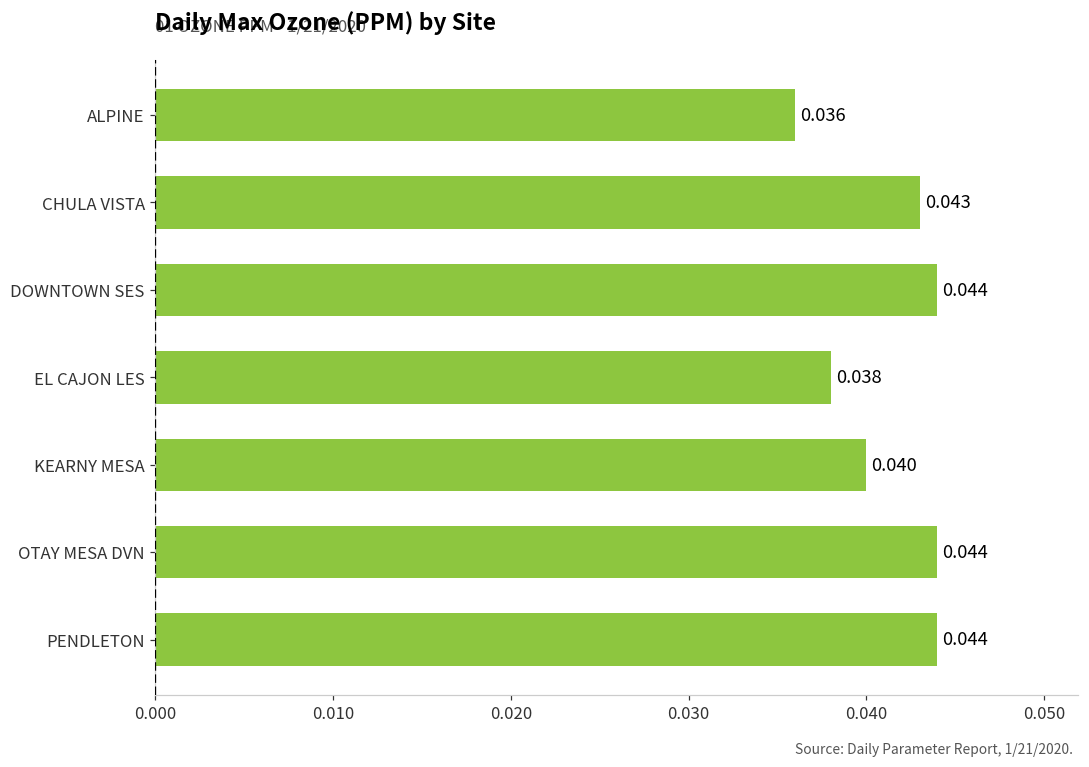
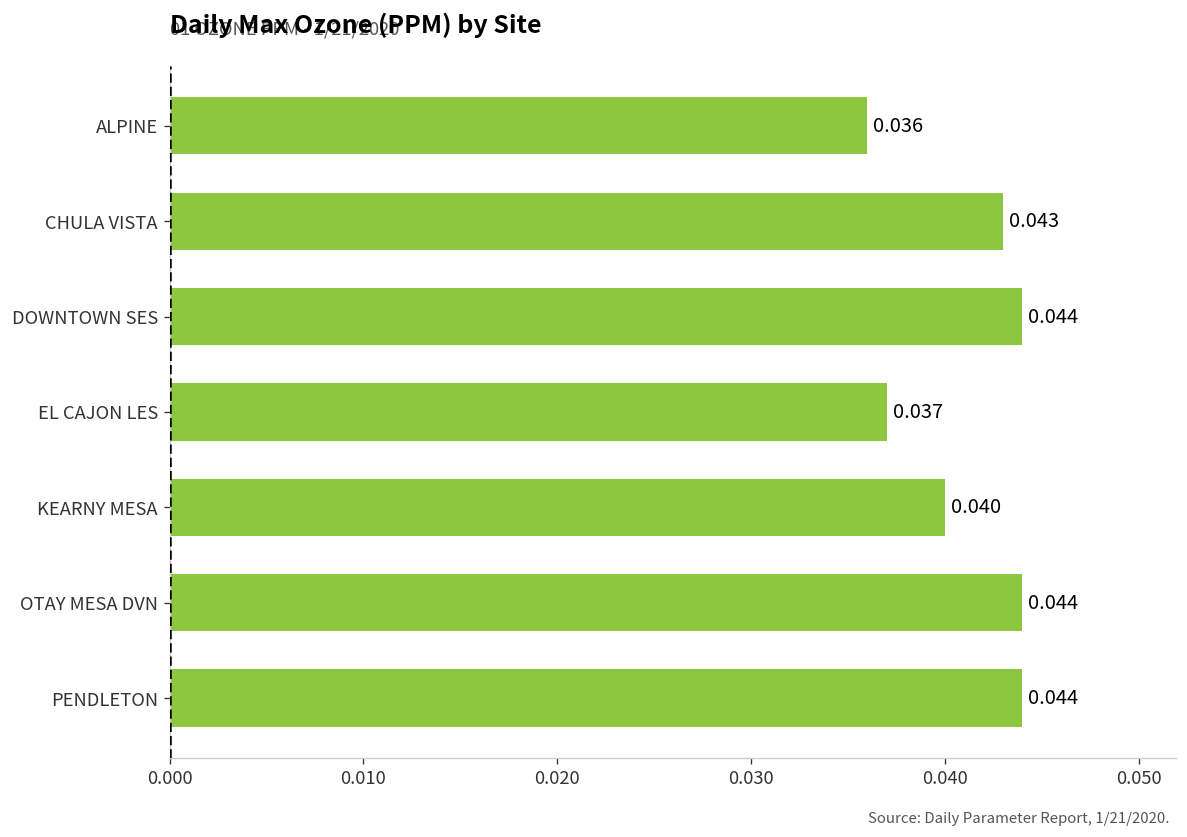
  {
    "ALPINE": 0.036,
    "CHULA VISTA": 0.043,
    "DOWNTOWN SES": 0.044,
-   "EL CAJON LES": 0.038,
+   "EL CAJON LES": 0.037,
    "KEARNY MESA": 0.040,
    "OTAY MESA DVN": 0.044,
    "PENDLETON": 0.044
  }
